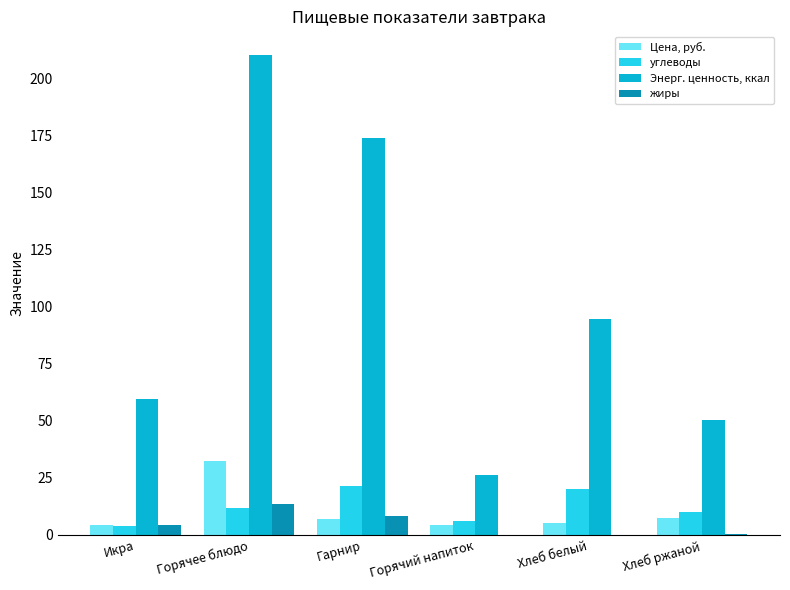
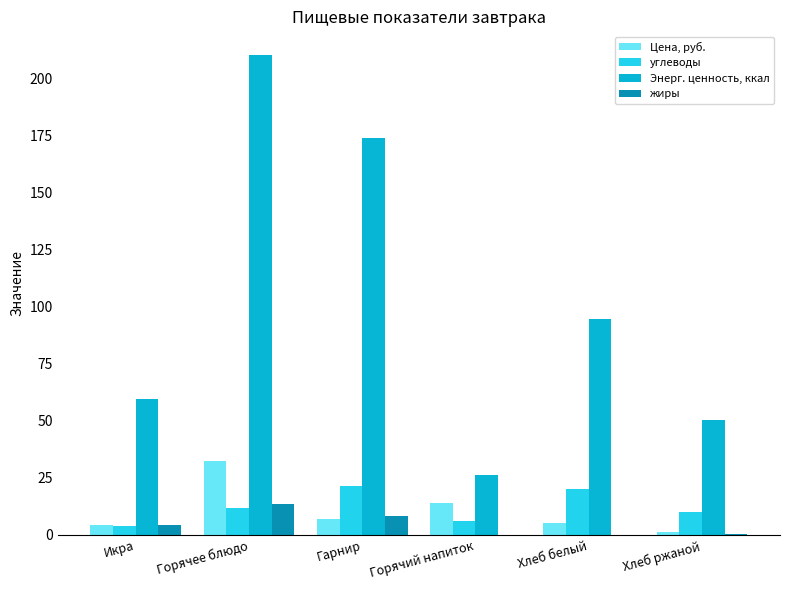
  {
    "Цена, руб.": {
      "Икра": 4,
      "Горячее блюдо": 32,
      "Гарнир": 7,
-     "Горячий напиток": 4,
+     "Горячий напиток": 14,
      "Хлеб белый": 5,
-     "Хлеб ржаной": 8
+     "Хлеб ржаной": 1
    }
  }
